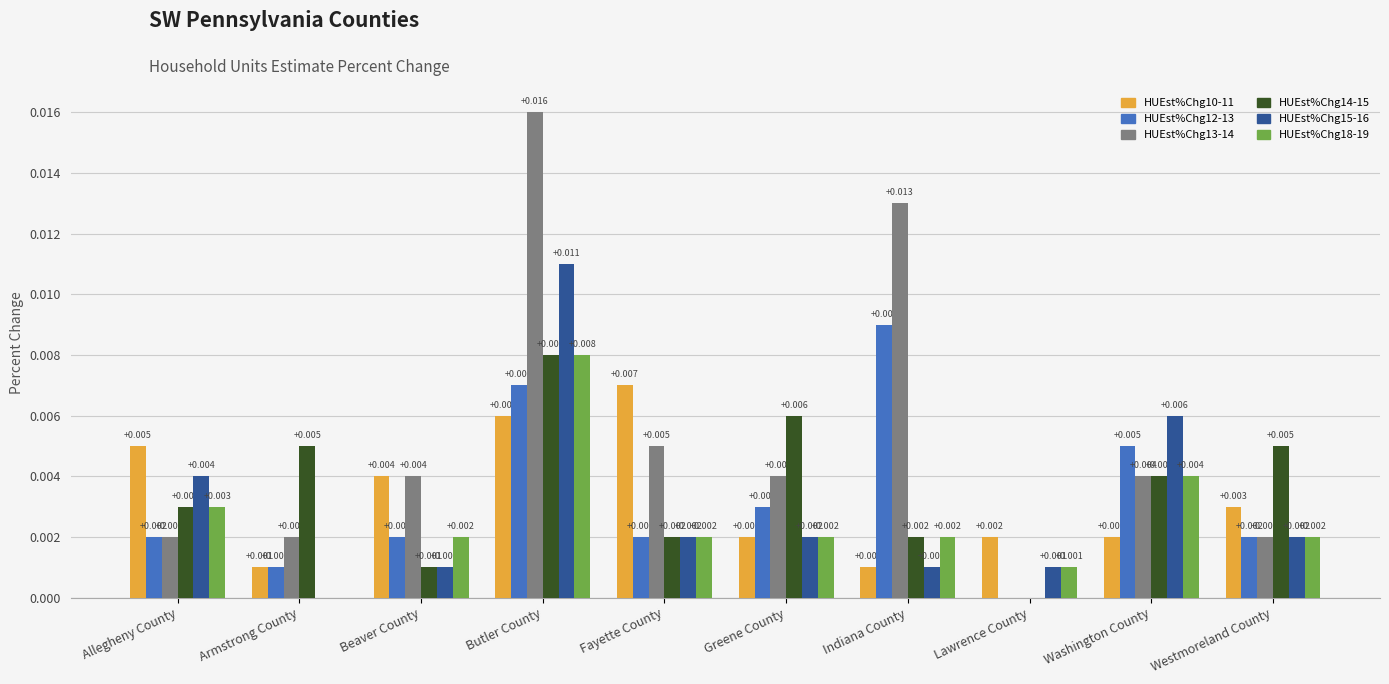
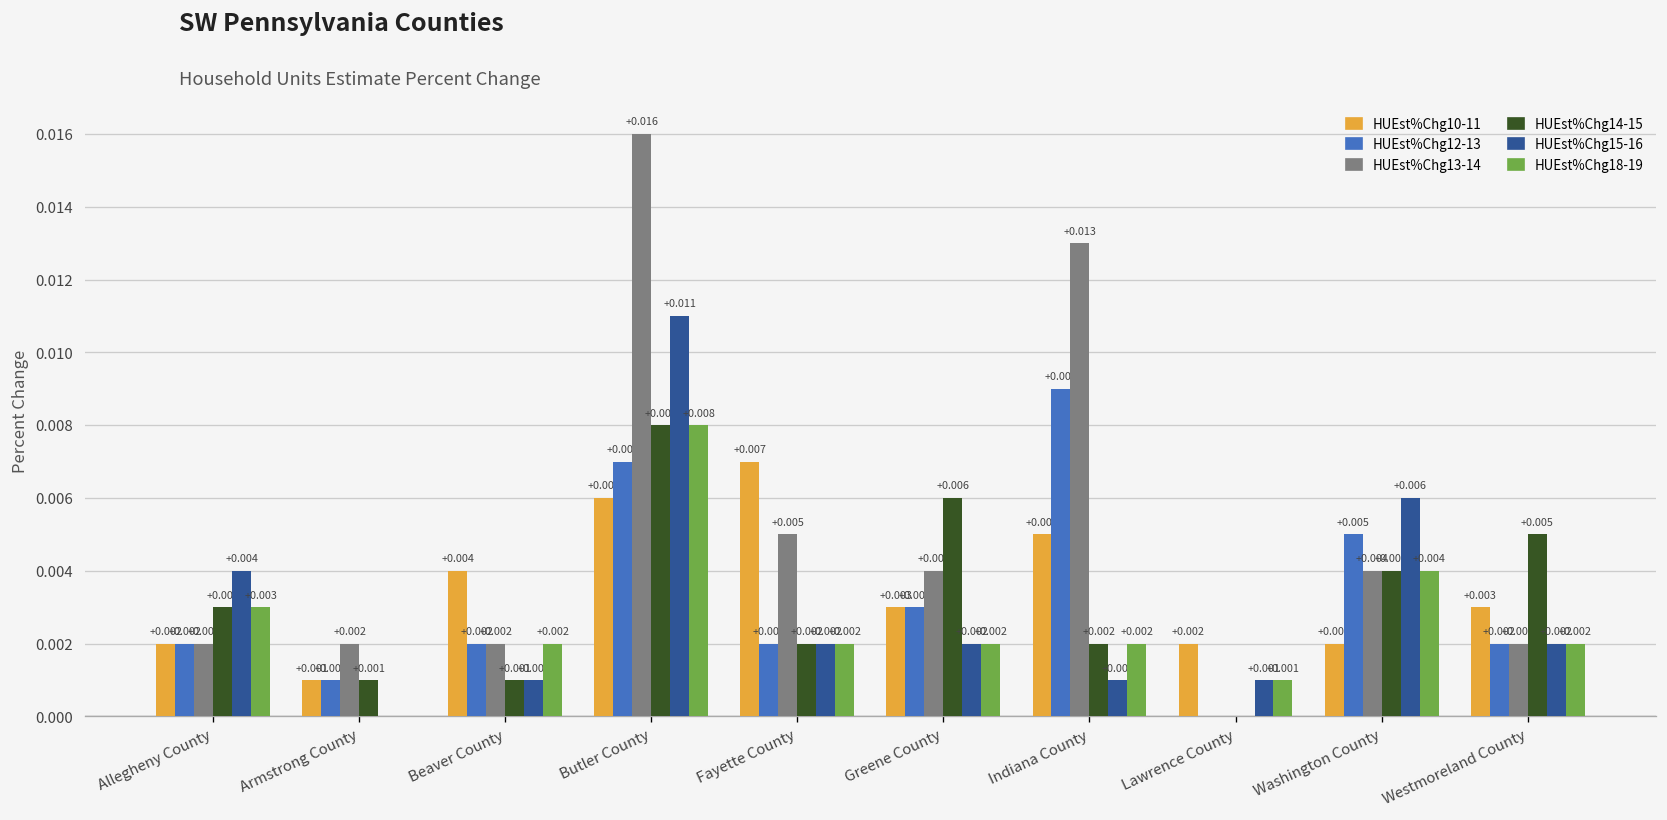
  {
    "HUEst%Chg10-11": {
-     "Allegheny County": "+0.005",
+     "Allegheny County": "+0.002",
      "Beaver County": "+0.004",
      "Butler County": "+0.006",
      "Fayette County": "+0.007",
-     "Greene County": "+0.002",
-     "Indiana County": "+0.001",
+     "Greene County": "+0.003",
+     "Indiana County": "+0.005",
      "Lawrence County": "+0.002",
      "Washington County": "+0.002",
      "Westmoreland County": "+0.003"
    },
    "HUEst%Chg13-14": {
      "Armstrong County": "+0.002",
-     "Beaver County": "+0.004",
+     "Beaver County": "+0.002",
      "Butler County": "+0.016",
      "Fayette County": "+0.005",
      "Greene County": "+0.004",
      "Indiana County": "+0.013"
    },
    "HUEst%Chg14-15": {
      "Allegheny County": "+0.003",
-     "Armstrong County": "+0.005",
+     "Armstrong County": "+0.001",
      "Butler County": "+0.008",
      "Greene County": "+0.006",
      "Indiana County": "+0.002",
      "Westmoreland County": "+0.005"
    },
    "HUEst%Chg18-19": {
      "Allegheny County": "+0.003",
      "Beaver County": "+0.002",
      "Butler County": "+0.008",
      "Indiana County": "+0.002",
      "Washington County": "+0.004"
    }
  }
